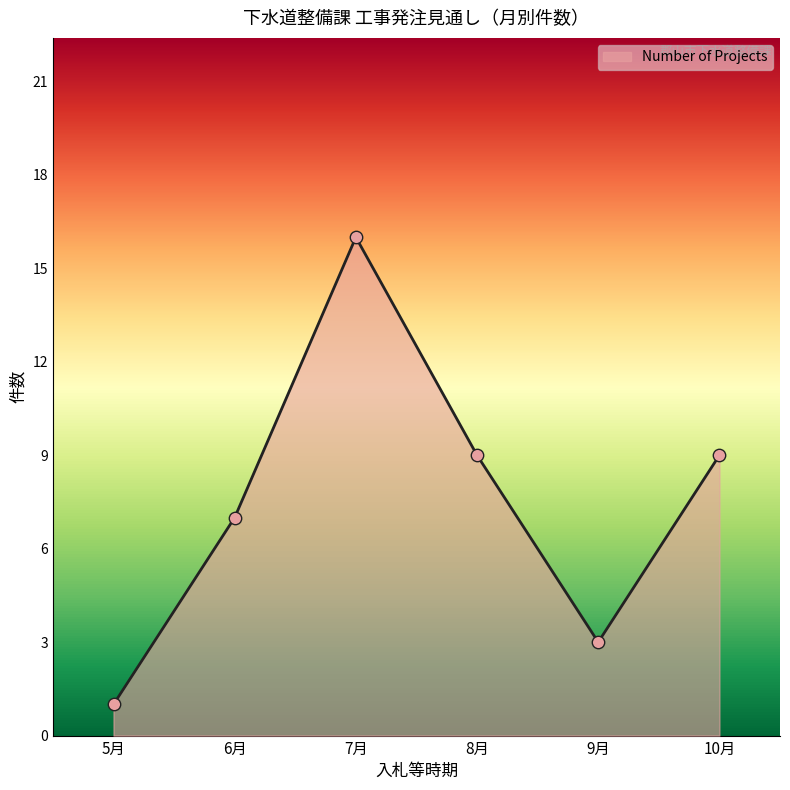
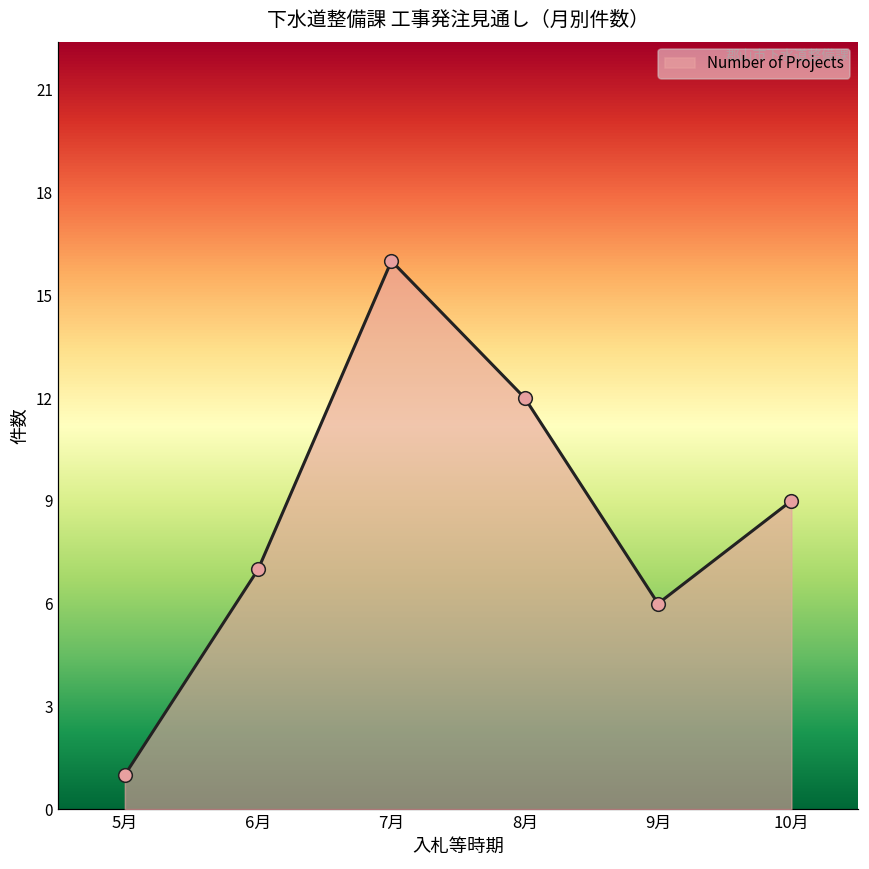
  {
    "5月": 1,
    "6月": 7,
    "7月": 16,
-   "8月": 9,
-   "9月": 3,
+   "8月": 12,
+   "9月": 6,
    "10月": 9
  }
